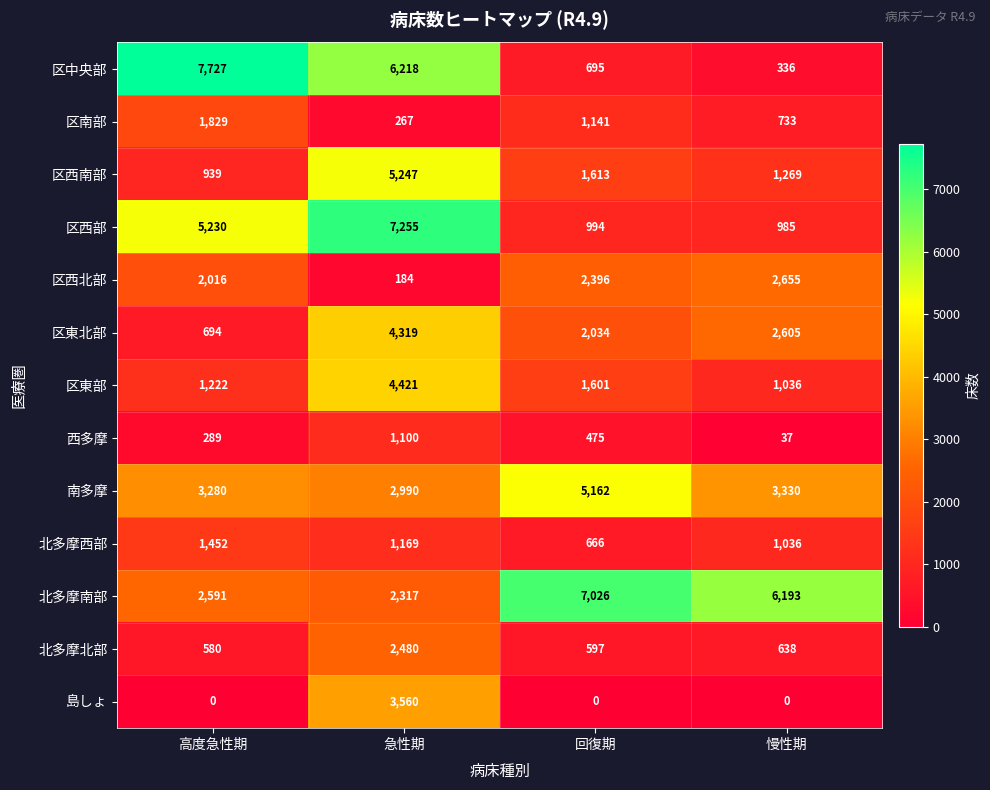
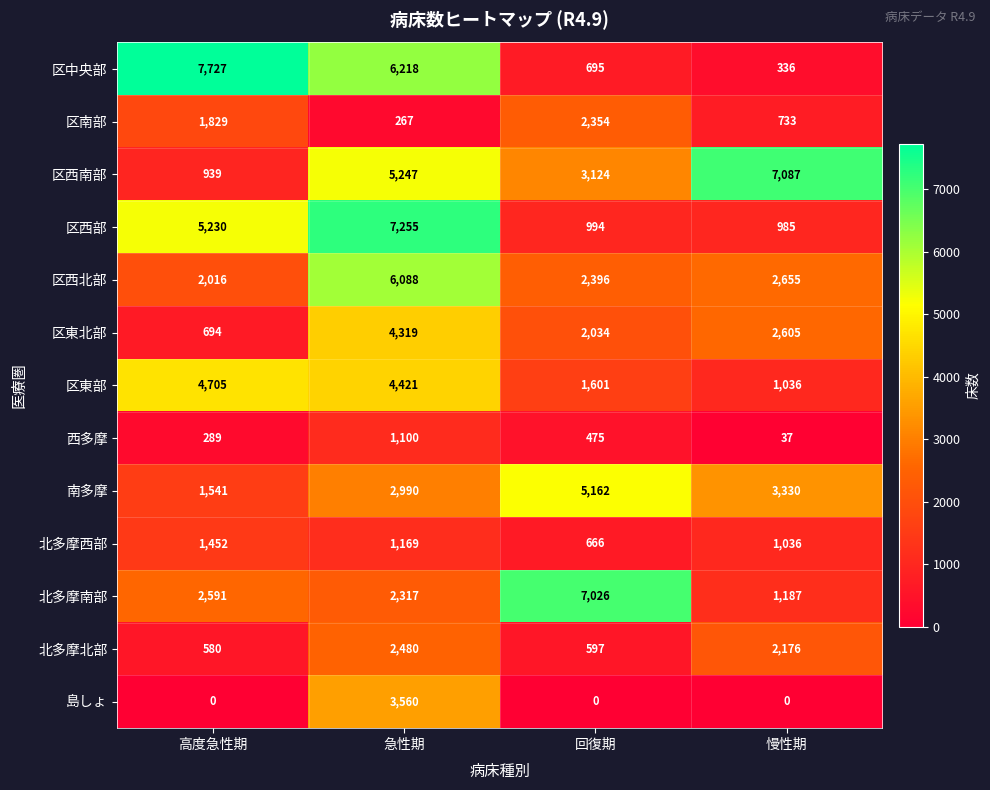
  {
    "区中央部": {
      "高度急性期": "7,727",
      "急性期": "6,218",
      "回復期": "695",
      "慢性期": "336"
    },
    "区南部": {
      "高度急性期": "1,829",
      "急性期": "267",
-     "回復期": "1,141",
+     "回復期": "2,354",
      "慢性期": "733"
    },
    "区西南部": {
      "高度急性期": "939",
      "急性期": "5,247",
-     "回復期": "1,613",
-     "慢性期": "1,269"
+     "回復期": "3,124",
+     "慢性期": "7,087"
    },
    "区西部": {
      "高度急性期": "5,230",
      "急性期": "7,255",
      "回復期": "994",
      "慢性期": "985"
    },
    "区西北部": {
      "高度急性期": "2,016",
-     "急性期": "184",
+     "急性期": "6,088",
      "回復期": "2,396",
      "慢性期": "2,655"
    },
    "区東北部": {
      "高度急性期": "694",
      "急性期": "4,319",
      "回復期": "2,034",
      "慢性期": "2,605"
    },
    "区東部": {
-     "高度急性期": "1,222",
+     "高度急性期": "4,705",
      "急性期": "4,421",
      "回復期": "1,601",
      "慢性期": "1,036"
    },
    "西多摩": {
      "高度急性期": "289",
      "急性期": "1,100",
      "回復期": "475",
      "慢性期": "37"
    },
    "南多摩": {
-     "高度急性期": "3,280",
+     "高度急性期": "1,541",
      "急性期": "2,990",
      "回復期": "5,162",
      "慢性期": "3,330"
    },
    "北多摩西部": {
      "高度急性期": "1,452",
      "急性期": "1,169",
      "回復期": "666",
      "慢性期": "1,036"
    },
    "北多摩南部": {
      "高度急性期": "2,591",
      "急性期": "2,317",
      "回復期": "7,026",
-     "慢性期": "6,193"
+     "慢性期": "1,187"
    },
    "北多摩北部": {
      "高度急性期": "580",
      "急性期": "2,480",
      "回復期": "597",
-     "慢性期": "638"
+     "慢性期": "2,176"
    },
    "島しょ": {
      "高度急性期": "0",
      "急性期": "3,560",
      "回復期": "0",
      "慢性期": "0"
    }
  }
